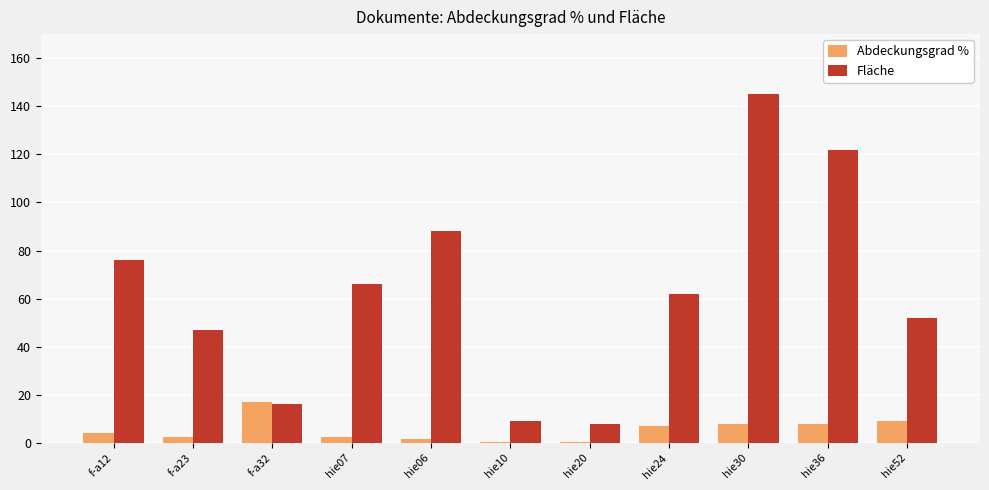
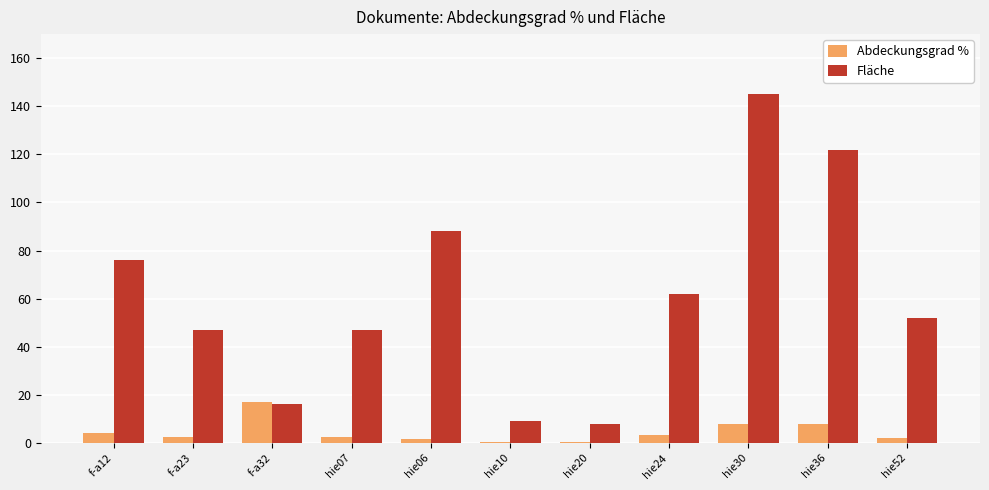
  {
    "Abdeckungsgrad %": {
      "f-a12": 4,
      "f-a23": 3,
      "f-a32": 17,
      "hie07": 3,
      "hie06": 2,
-     "hie24": 7,
+     "hie24": 4,
      "hie30": 8,
      "hie36": 8,
-     "hie52": 9
+     "hie52": 2
    },
    "Fläche": {
      "f-a12": 76,
      "f-a23": 47,
      "f-a32": 16,
-     "hie07": 66,
+     "hie07": 47,
      "hie06": 88,
      "hie10": 9,
      "hie20": 8,
      "hie24": 62,
      "hie30": 145,
      "hie36": 122,
      "hie52": 52
    }
  }
